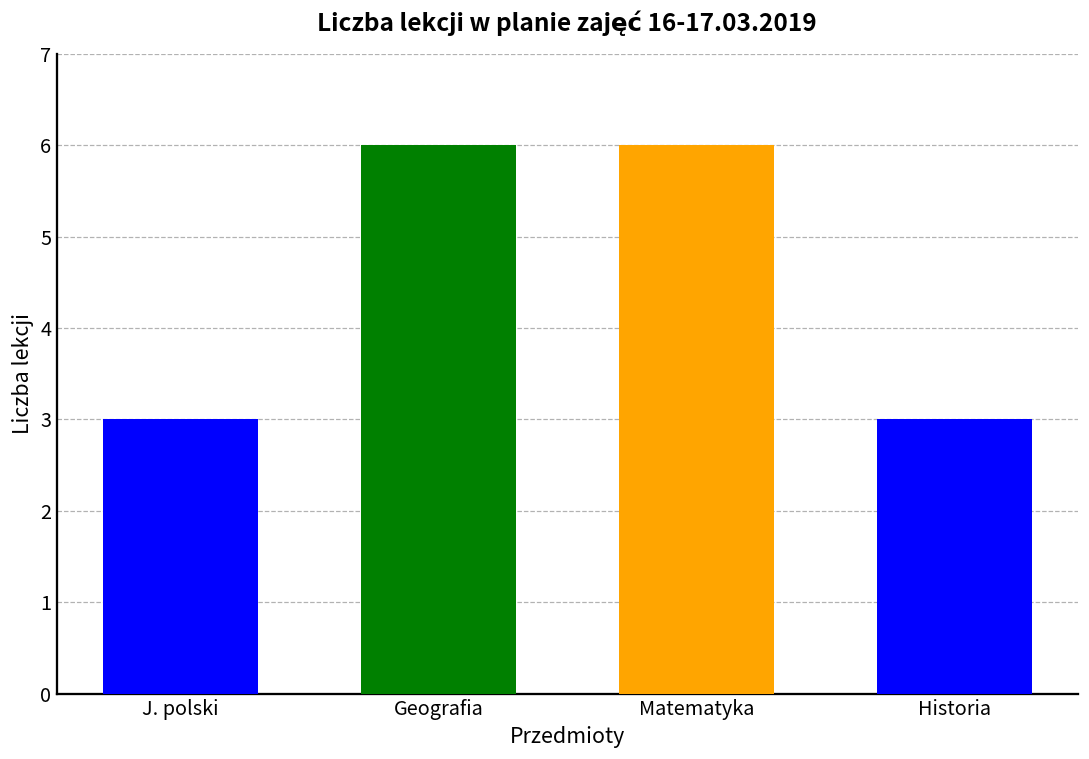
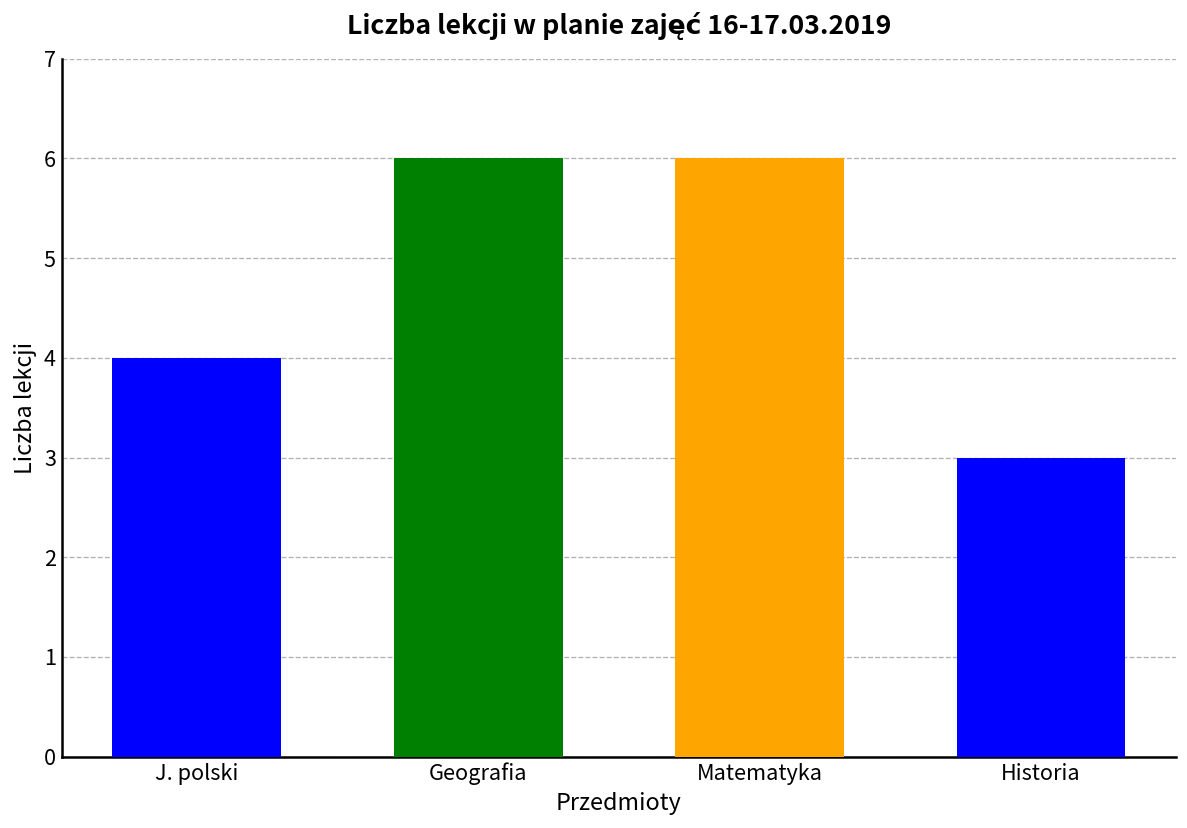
  {
-   "J. polski": 3,
+   "J. polski": 4,
    "Geografia": 6,
    "Matematyka": 6,
    "Historia": 3
  }
